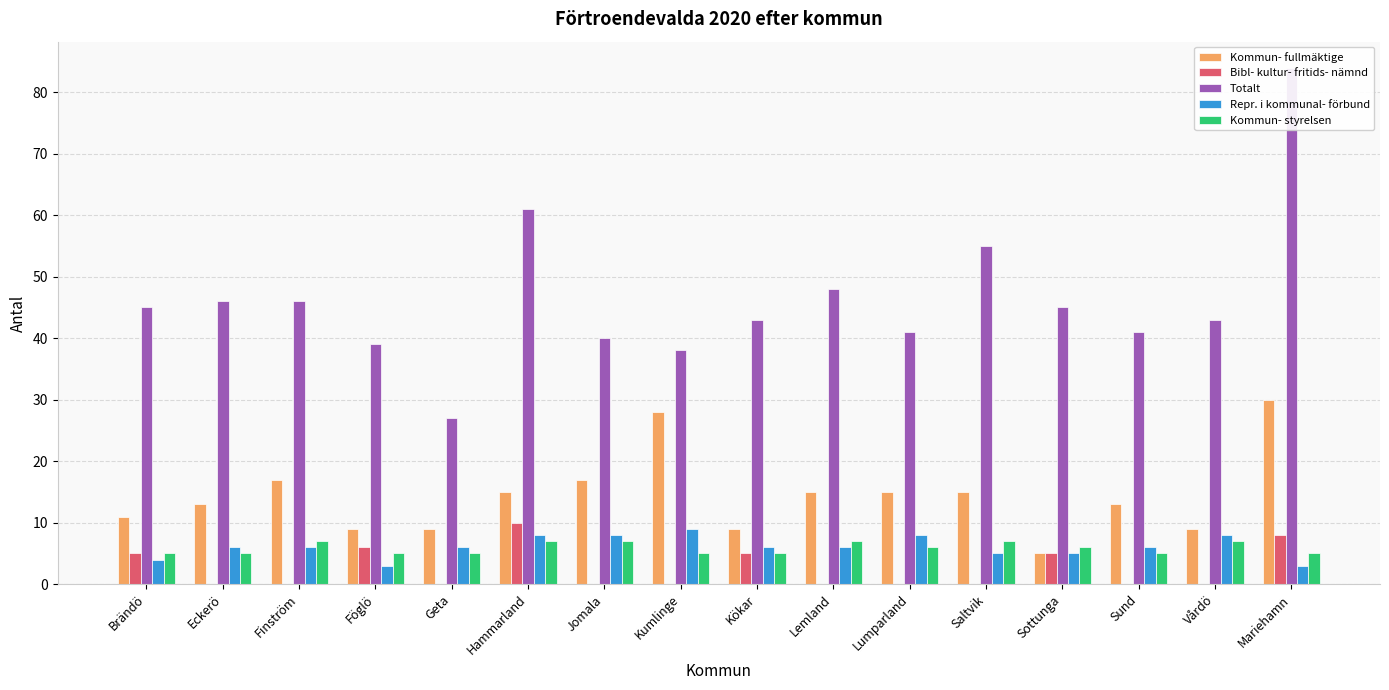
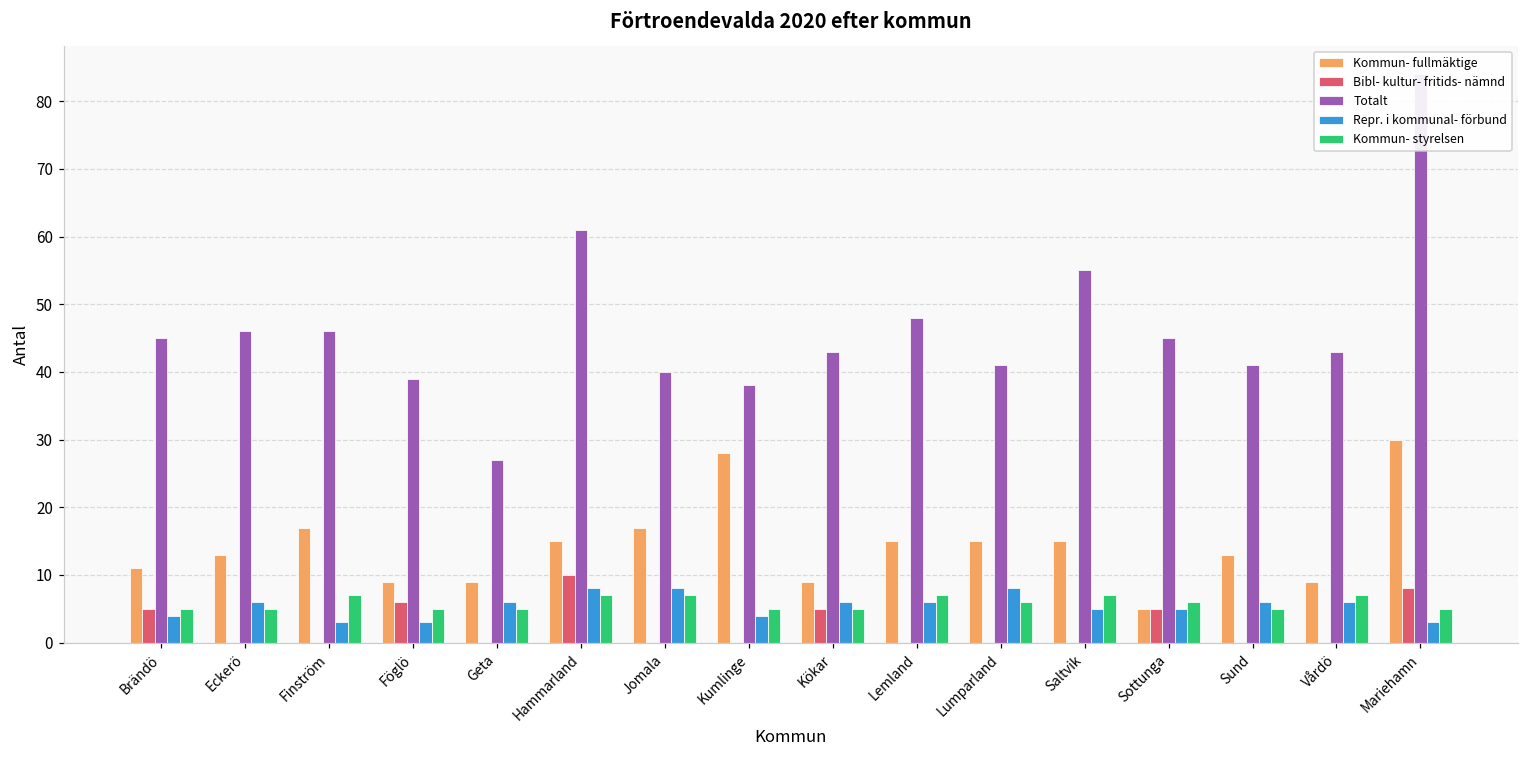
  {
    "Kommun- fullmäktige": {
      "Brändö": 11,
      "Eckerö": 13,
      "Finström": 17,
      "Föglö": 9,
      "Geta": 9,
      "Hammarland": 15,
      "Jomala": 17,
      "Kumlinge": 28,
      "Kökar": 9,
      "Lemland": 15,
      "Lumparland": 15,
      "Saltvik": 15,
      "Sottunga": 5,
      "Sund": 13,
      "Vårdö": 9,
      "Mariehamn": 30
    },
    "Bibl- kultur- fritids- nämnd": {
      "Brändö": 5,
      "Eckerö": 0,
      "Finström": 0,
      "Föglö": 6,
      "Geta": 0,
      "Hammarland": 10,
      "Jomala": 0,
      "Kumlinge": 0,
      "Kökar": 5,
      "Lemland": 0,
      "Lumparland": 0,
      "Saltvik": 0,
      "Sottunga": 5,
      "Sund": 0,
      "Vårdö": 0,
      "Mariehamn": 8
    },
    "Totalt": {
      "Brändö": 45,
      "Eckerö": 46,
      "Finström": 46,
      "Föglö": 39,
      "Geta": 27,
      "Hammarland": 61,
      "Jomala": 40,
      "Kumlinge": 38,
      "Kökar": 43,
      "Lemland": 48,
      "Lumparland": 41,
      "Saltvik": 55,
      "Sottunga": 45,
      "Sund": 41,
      "Vårdö": 43
    },
    "Repr. i kommunal- förbund": {
      "Brändö": 4,
      "Eckerö": 6,
-     "Finström": 6,
+     "Finström": 3,
      "Föglö": 3,
      "Geta": 6,
      "Hammarland": 8,
      "Jomala": 8,
-     "Kumlinge": 9,
+     "Kumlinge": 4,
      "Kökar": 6,
      "Lemland": 6,
      "Lumparland": 8,
      "Saltvik": 5,
      "Sottunga": 5,
      "Sund": 6,
-     "Vårdö": 8,
+     "Vårdö": 6,
      "Mariehamn": 3
    },
    "Kommun- styrelsen": {
      "Brändö": 5,
      "Eckerö": 5,
      "Finström": 7,
      "Föglö": 5,
      "Geta": 5,
      "Hammarland": 7,
      "Jomala": 7,
      "Kumlinge": 5,
      "Kökar": 5,
      "Lemland": 7,
      "Lumparland": 6,
      "Saltvik": 7,
      "Sottunga": 6,
      "Sund": 5,
      "Vårdö": 7,
      "Mariehamn": 5
    }
  }
